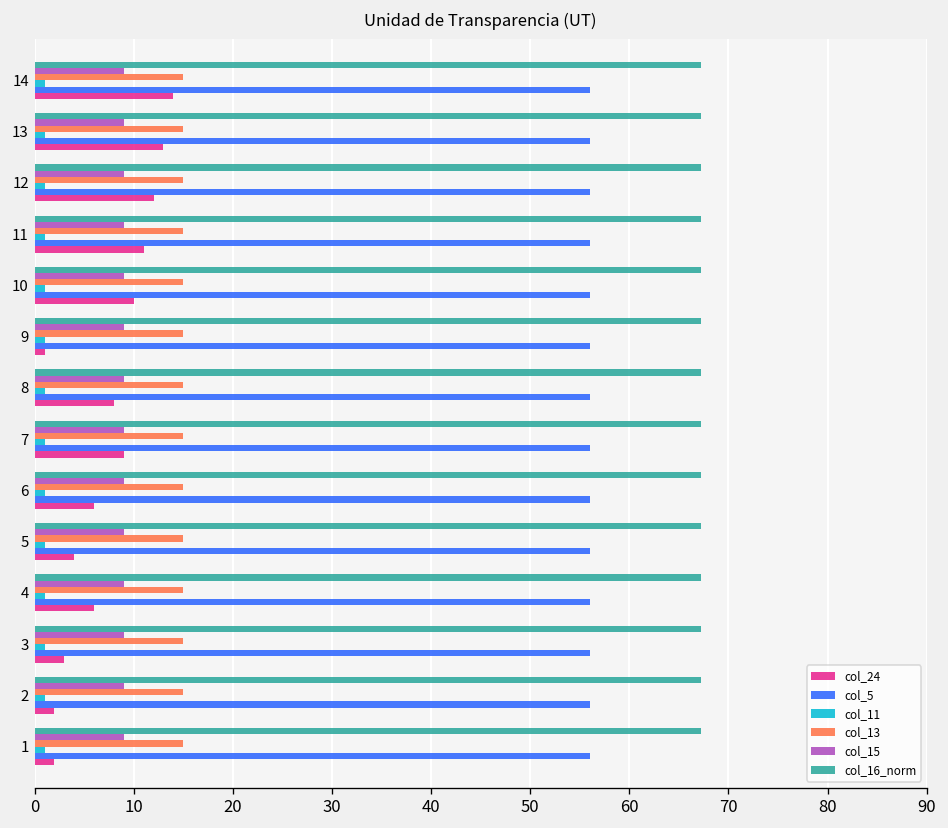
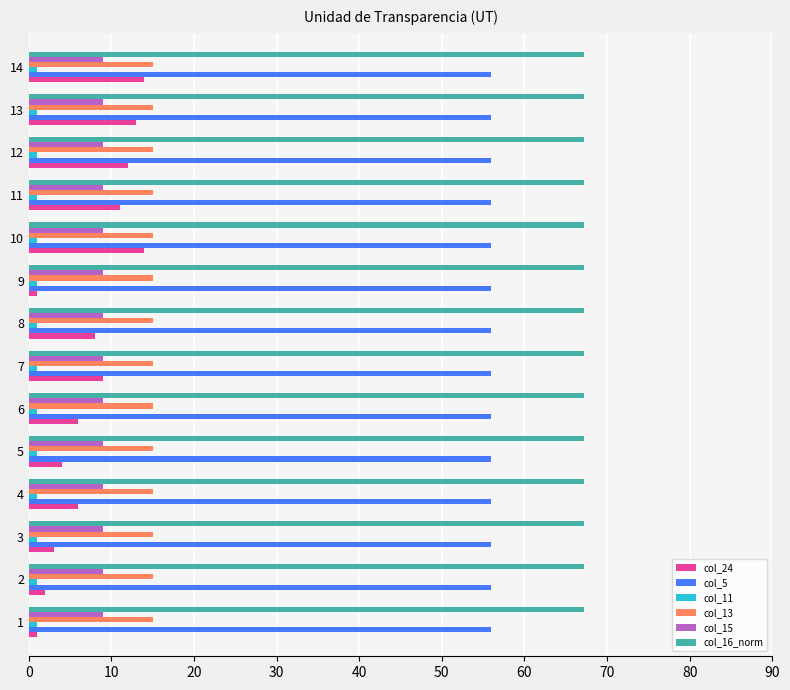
  {
    "col_24": {
      "14": 14,
      "13": 13,
      "12": 12,
      "11": 11,
-     "10": 10,
+     "10": 14,
      "9": 1,
      "8": 8,
      "7": 9,
      "6": 6,
      "5": 4,
      "4": 6,
      "3": 3,
      "2": 2,
-     "1": 2
+     "1": 1
    },
    "col_5": {
      "14": 56,
      "13": 56,
      "12": 56,
      "11": 56,
      "10": 56,
      "9": 56,
      "8": 56,
      "7": 56,
      "6": 56,
      "5": 56,
      "4": 56,
      "3": 56,
      "2": 56,
      "1": 56
    },
    "col_11": {
      "14": 1,
      "13": 1,
      "12": 1,
      "11": 1,
      "10": 1,
      "9": 1,
      "8": 1,
      "7": 1,
      "6": 1,
      "5": 1,
      "4": 1,
      "3": 1,
      "2": 1,
      "1": 1
    },
    "col_13": {
      "14": 15,
      "13": 15,
      "12": 15,
      "11": 15,
      "10": 15,
      "9": 15,
      "8": 15,
      "7": 15,
      "6": 15,
      "5": 15,
      "4": 15,
      "3": 15,
      "2": 15,
      "1": 15
    },
    "col_15": {
      "14": 9,
      "13": 9,
      "12": 9,
      "11": 9,
      "10": 9,
      "9": 9,
      "8": 9,
      "7": 9,
      "6": 9,
      "5": 9,
      "4": 9,
      "3": 9,
      "2": 9,
      "1": 9
    },
    "col_16_norm": {
      "14": 67,
      "13": 67,
      "12": 67,
      "11": 67,
      "10": 67,
      "9": 67,
      "8": 67,
      "7": 67,
      "6": 67,
      "5": 67,
      "4": 67,
      "3": 67,
      "2": 67,
      "1": 67
    }
  }
